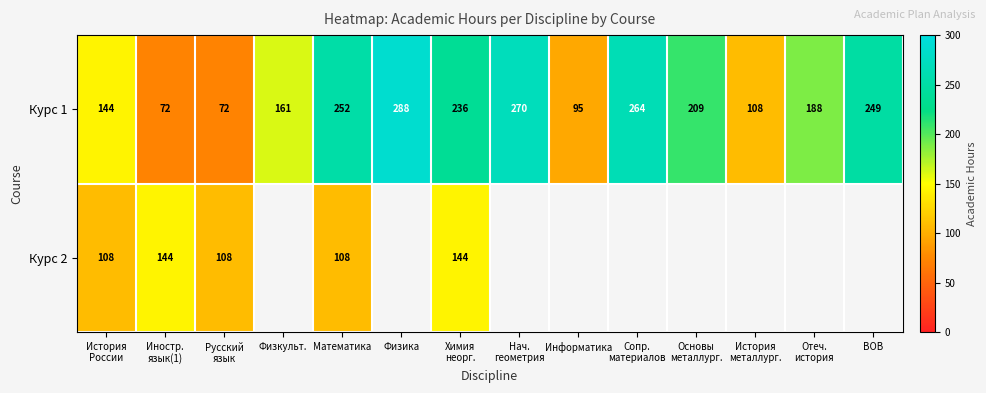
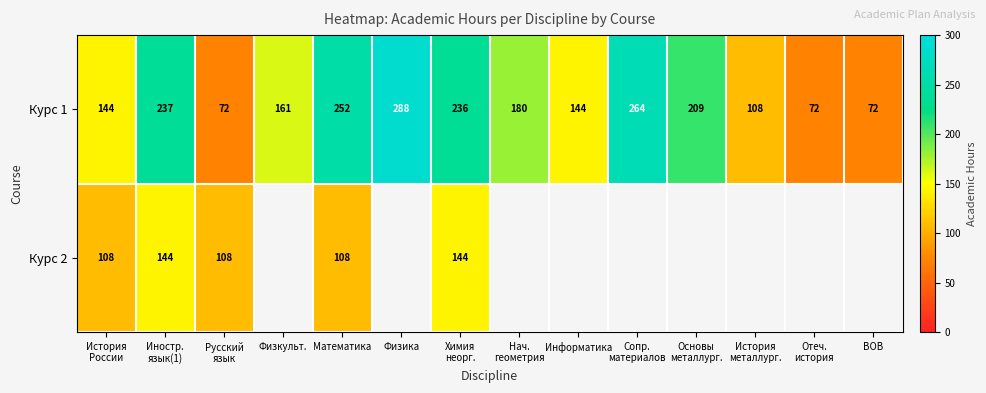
  {
    "Курс 1": {
      "История России": 144,
-     "Иностр. язык(1)": 72,
+     "Иностр. язык(1)": 237,
      "Русский язык": 72,
      "Физкульт.": 161,
      "Математика": 252,
      "Физика": 288,
      "Химия неорг.": 236,
-     "Нач. геометрия": 270,
-     "Информатика": 95,
+     "Нач. геометрия": 180,
+     "Информатика": 144,
      "Сопр. материалов": 264,
      "Основы металлург.": 209,
      "История металлург.": 108,
-     "Отеч. история": 188,
-     "ВОВ": 249
+     "Отеч. история": 72,
+     "ВОВ": 72
    },
    "Курс 2": {
      "История России": 108,
      "Иностр. язык(1)": 144,
      "Русский язык": 108,
      "Математика": 108,
      "Химия неорг.": 144
    }
  }
